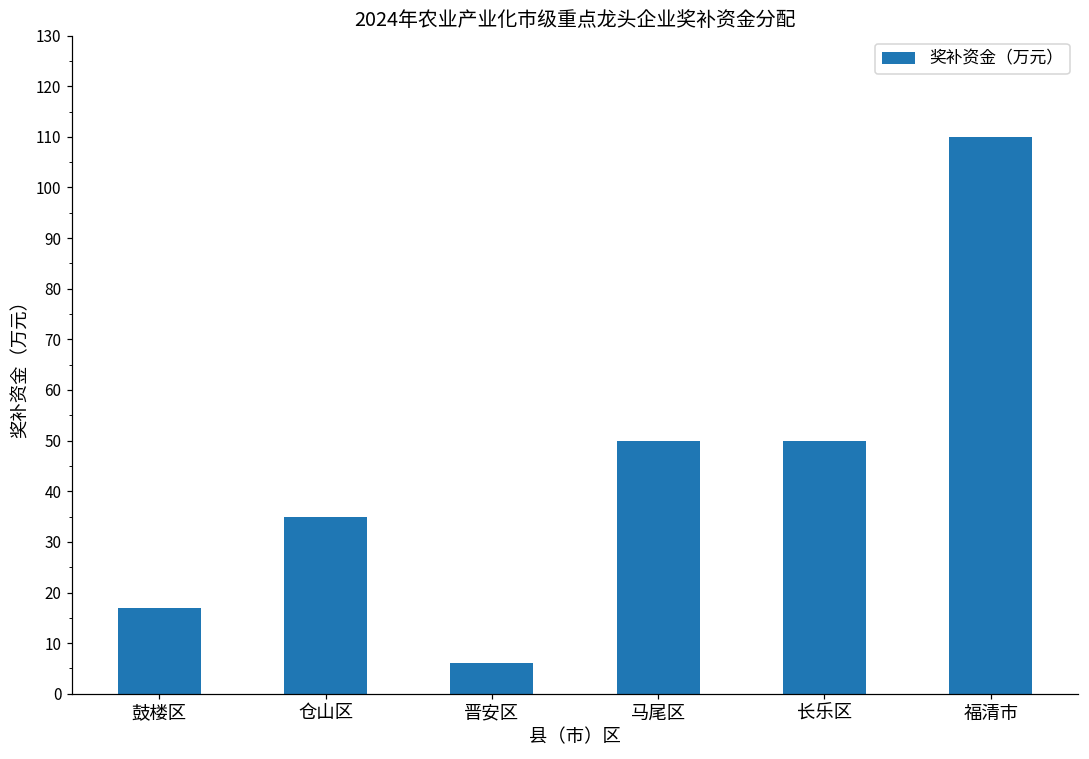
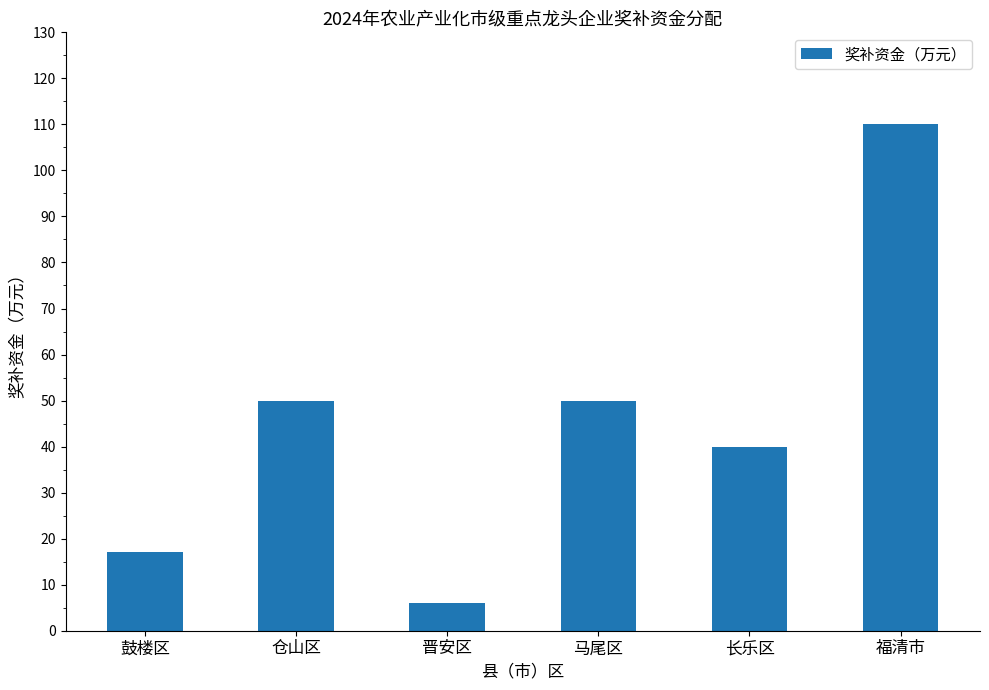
  {
    "鼓楼区": 17,
-   "仓山区": 35,
+   "仓山区": 50,
    "晋安区": 6,
    "马尾区": 50,
-   "长乐区": 50,
+   "长乐区": 40,
    "福清市": 110
  }
